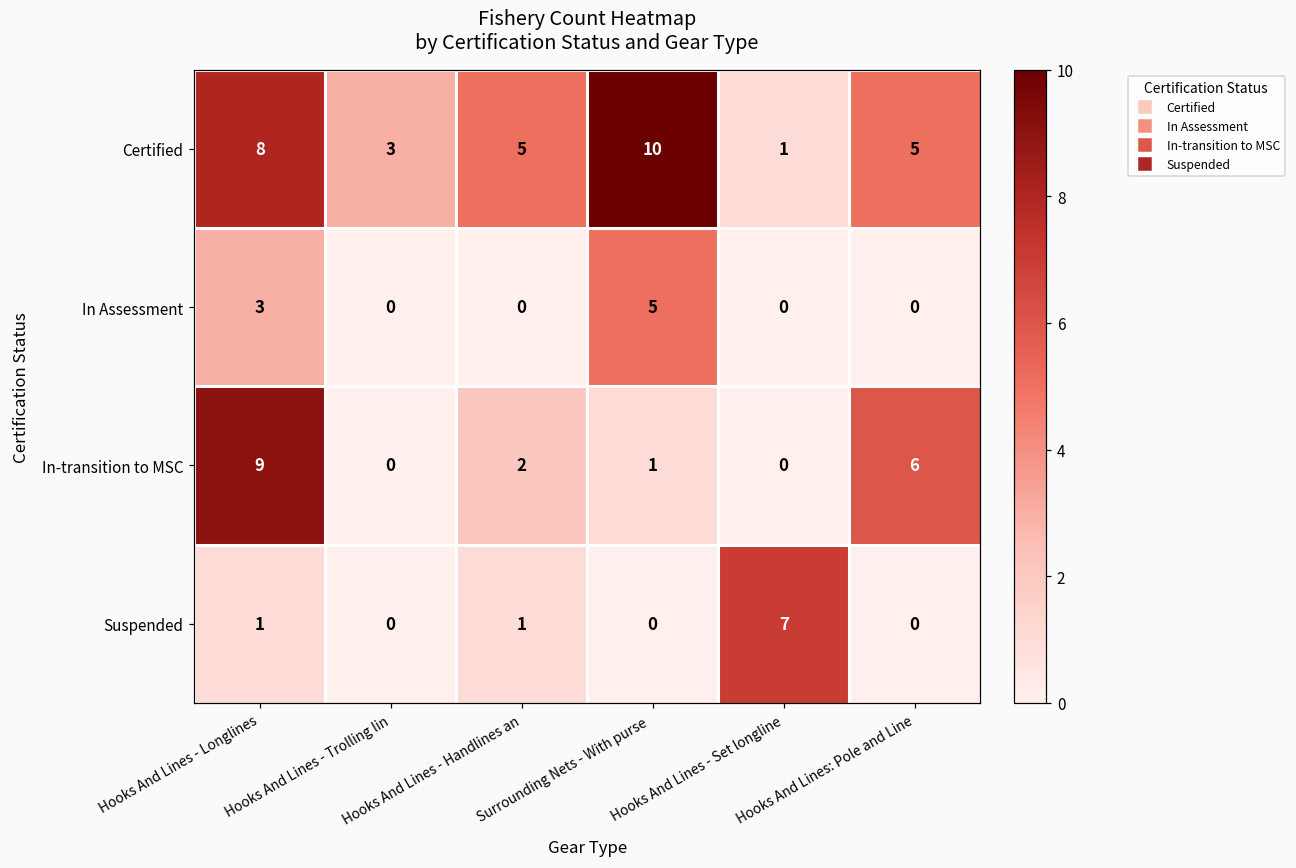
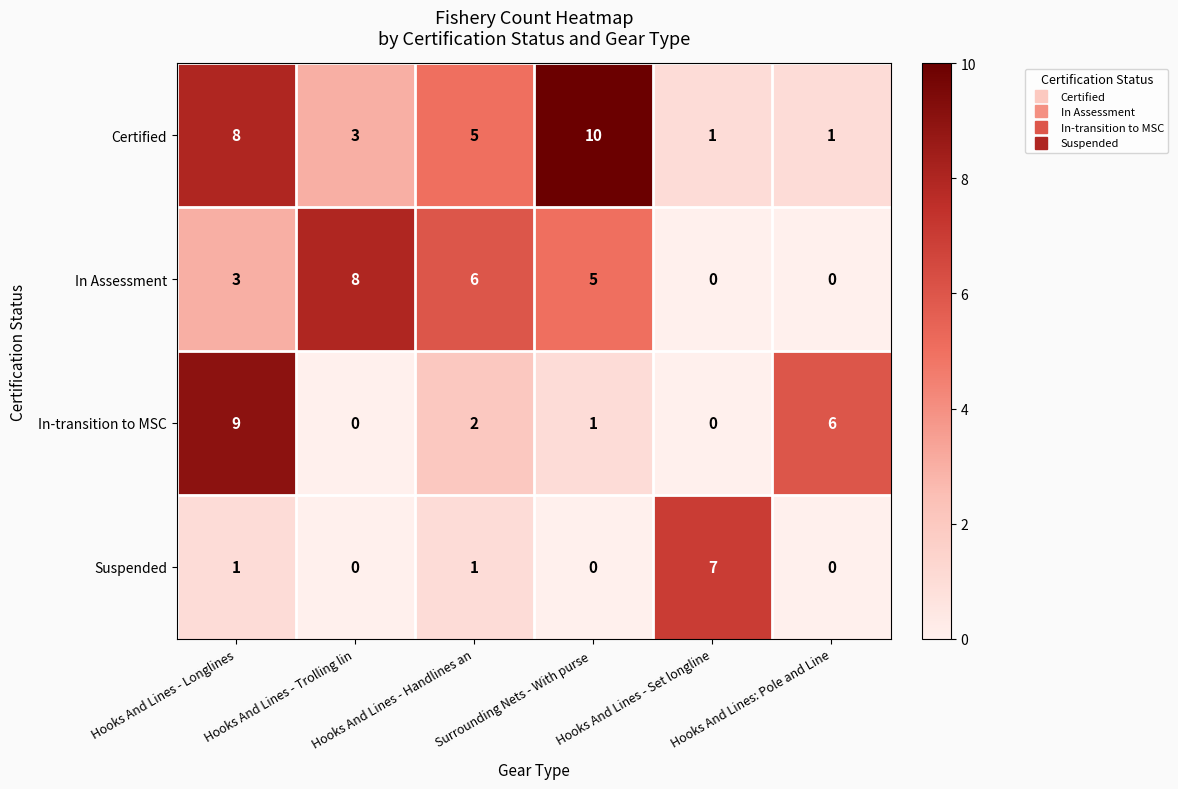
  {
    "Certified": {
      "Hooks And Lines - Longlines": 8,
      "Hooks And Lines - Trolling lin": 3,
      "Hooks And Lines - Handlines an": 5,
      "Surrounding Nets - With purse": 10,
      "Hooks And Lines - Set longline": 1,
-     "Hooks And Lines: Pole and Line": 5
+     "Hooks And Lines: Pole and Line": 1
    },
    "In Assessment": {
      "Hooks And Lines - Longlines": 3,
-     "Hooks And Lines - Trolling lin": 0,
-     "Hooks And Lines - Handlines an": 0,
+     "Hooks And Lines - Trolling lin": 8,
+     "Hooks And Lines - Handlines an": 6,
      "Surrounding Nets - With purse": 5,
      "Hooks And Lines - Set longline": 0,
      "Hooks And Lines: Pole and Line": 0
    },
    "In-transition to MSC": {
      "Hooks And Lines - Longlines": 9,
      "Hooks And Lines - Trolling lin": 0,
      "Hooks And Lines - Handlines an": 2,
      "Surrounding Nets - With purse": 1,
      "Hooks And Lines - Set longline": 0,
      "Hooks And Lines: Pole and Line": 6
    },
    "Suspended": {
      "Hooks And Lines - Longlines": 1,
      "Hooks And Lines - Trolling lin": 0,
      "Hooks And Lines - Handlines an": 1,
      "Surrounding Nets - With purse": 0,
      "Hooks And Lines - Set longline": 7,
      "Hooks And Lines: Pole and Line": 0
    }
  }
